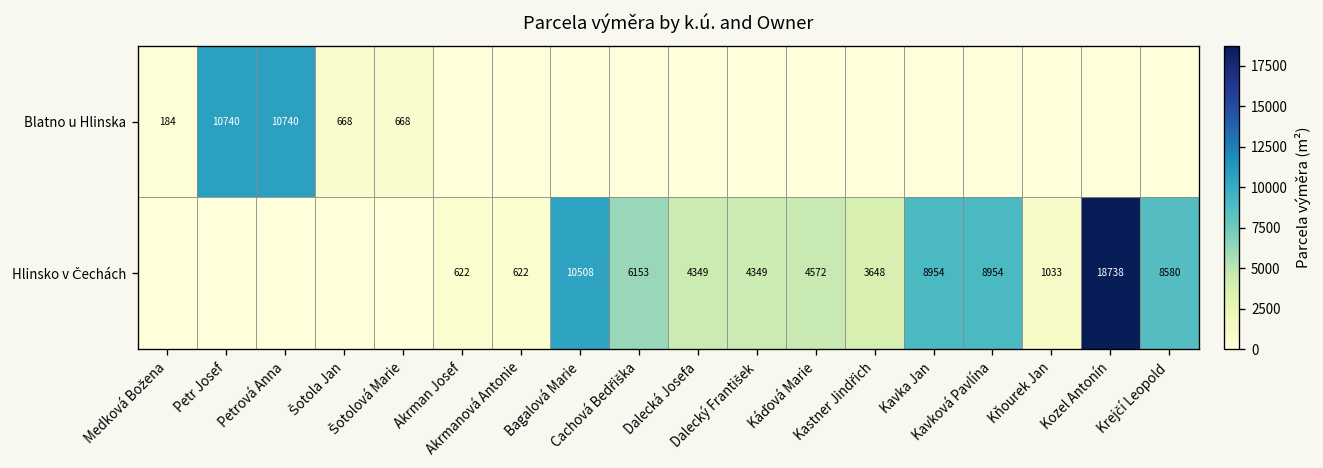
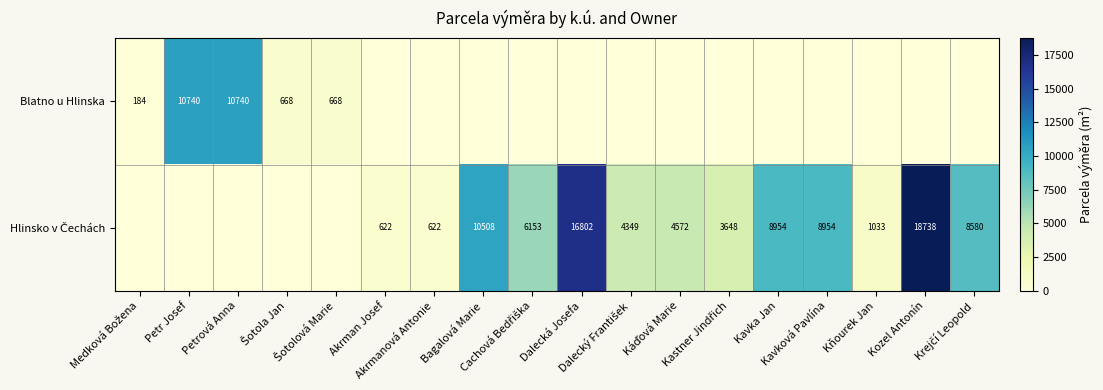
  {
    "Blatno u Hlinska": {
      "Medková Božena": 184,
      "Petr Josef": 10740,
      "Petrová Anna": 10740,
      "Šotola Jan": 668,
      "Šotolová Marie": 668
    },
    "Hlinsko v Čechách": {
      "Akrman Josef": 622,
      "Akrmanová Antonie": 622,
      "Bagalová Marie": 10508,
      "Cachová Bedřiška": 6153,
-     "Dalecká Josefa": 4349,
+     "Dalecká Josefa": 16802,
      "Dalecký František": 4349,
      "Káďová Marie": 4572,
      "Kastner Jindřich": 3648,
      "Kavka Jan": 8954,
      "Kavková Pavlína": 8954,
      "Kňourek Jan": 1033,
      "Kozel Antonín": 18738,
      "Krejčí Leopold": 8580
    }
  }
